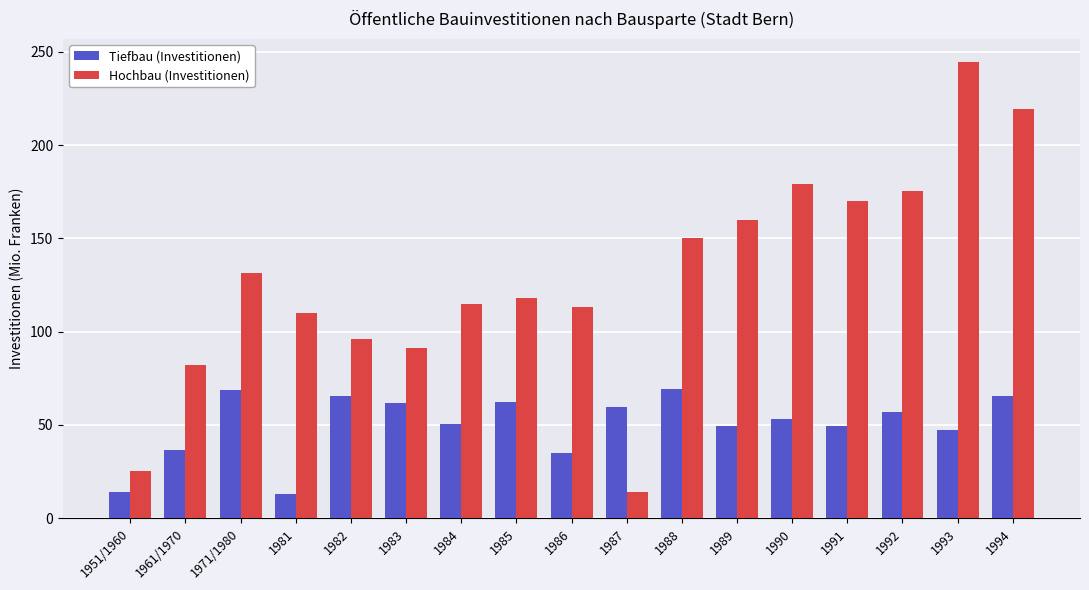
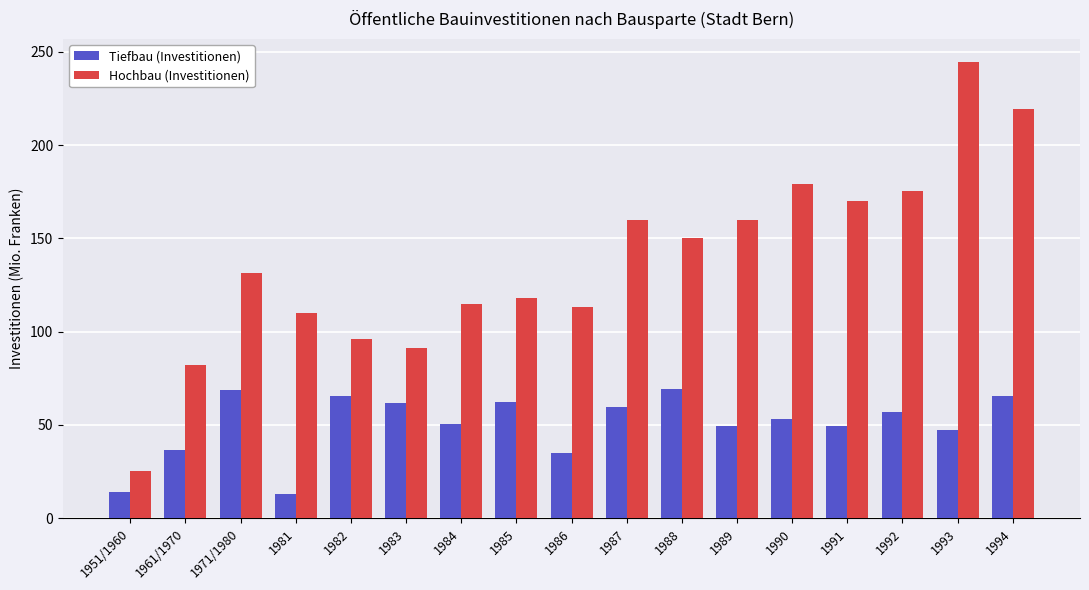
  {
    "Tiefbau (Investitionen)": {
      "1951/1960": 14,
      "1961/1970": 37,
      "1971/1980": 69,
      "1981": 13,
      "1982": 65,
      "1983": 62,
      "1984": 51,
      "1985": 62,
      "1986": 35,
      "1987": 60,
      "1988": 69,
      "1989": 50,
      "1990": 53,
      "1991": 50,
      "1992": 57,
      "1993": 47,
      "1994": 66
    },
    "Hochbau (Investitionen)": {
      "1951/1960": 25,
      "1961/1970": 82,
      "1971/1980": 132,
      "1981": 110,
      "1982": 96,
      "1983": 91,
      "1984": 115,
      "1985": 118,
      "1986": 113,
-     "1987": 14,
+     "1987": 160,
      "1988": 150,
      "1989": 160,
      "1990": 179,
      "1991": 170,
      "1992": 175,
      "1993": 245,
      "1994": 219
    }
  }
